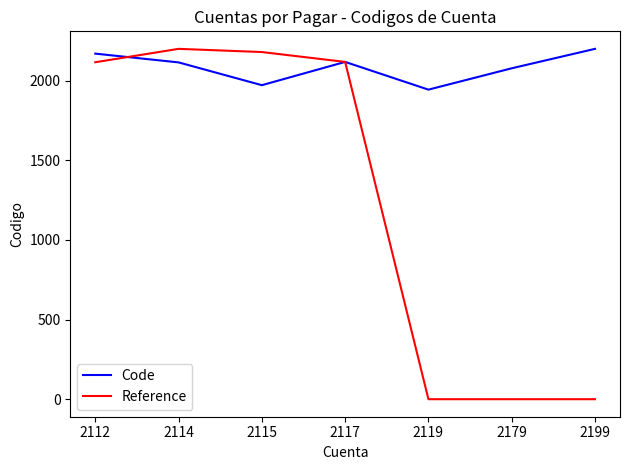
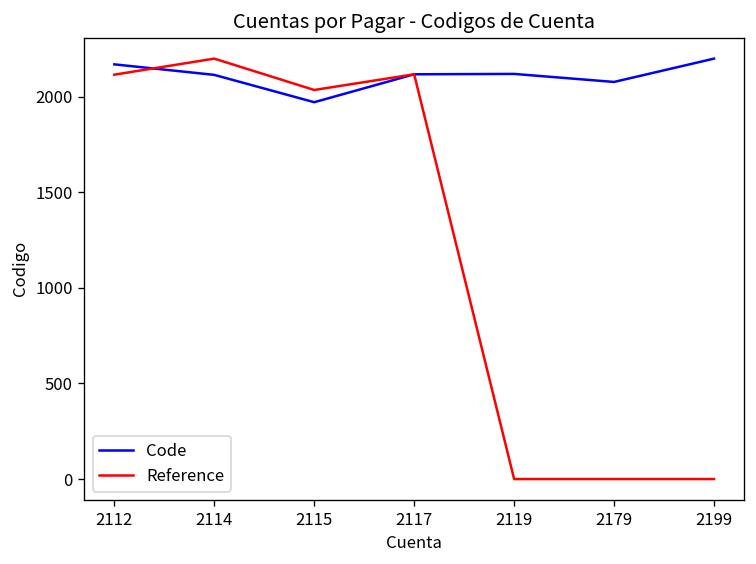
  {
    "Code": {
      "2112": 2170,
      "2114": 2110,
      "2115": 1970,
-     "2119": 1940,
+     "2119": 2120,
      "2179": 2080,
      "2199": 2200
    },
    "Reference": {
      "2112": 2120,
      "2114": 2200,
-     "2115": 2180,
+     "2115": 2040,
      "2119": 0,
      "2179": 0,
      "2199": 0
    }
  }
